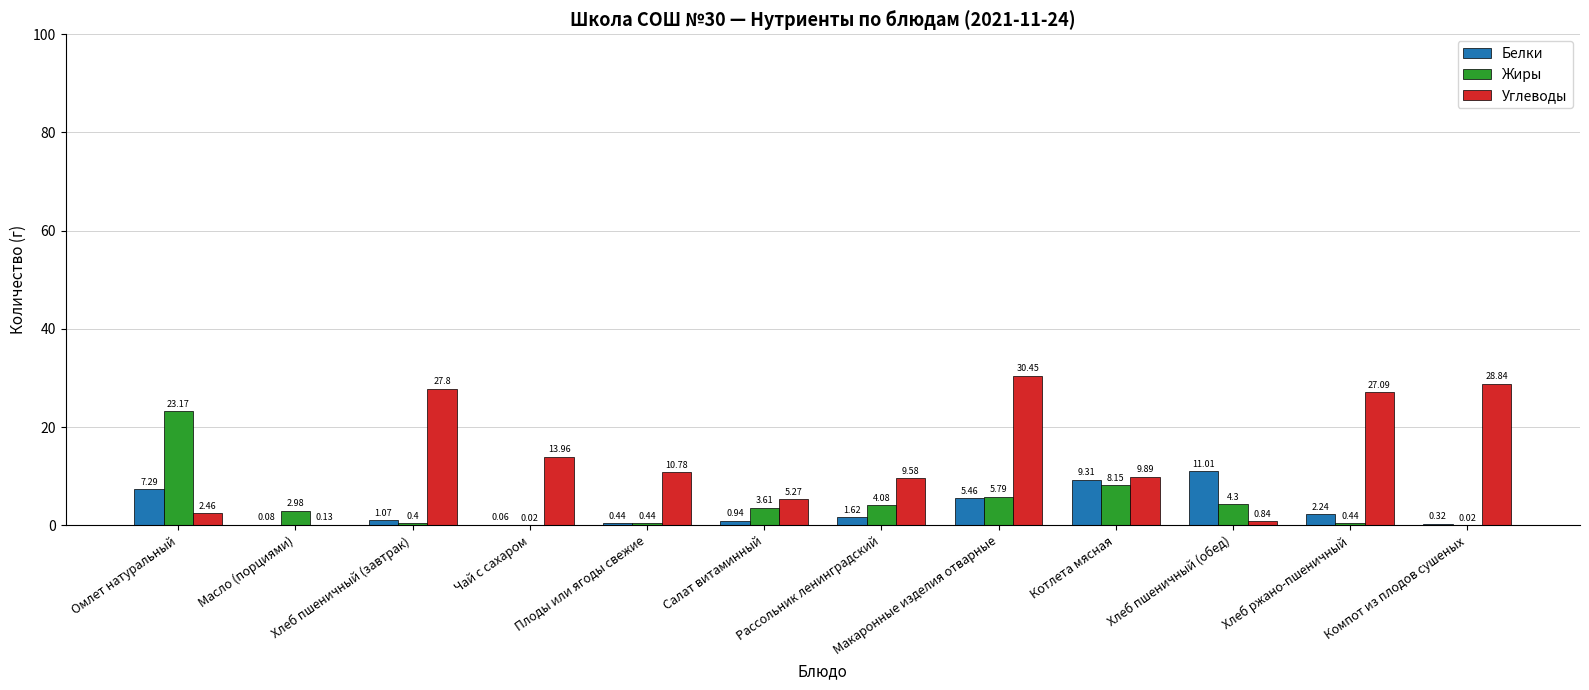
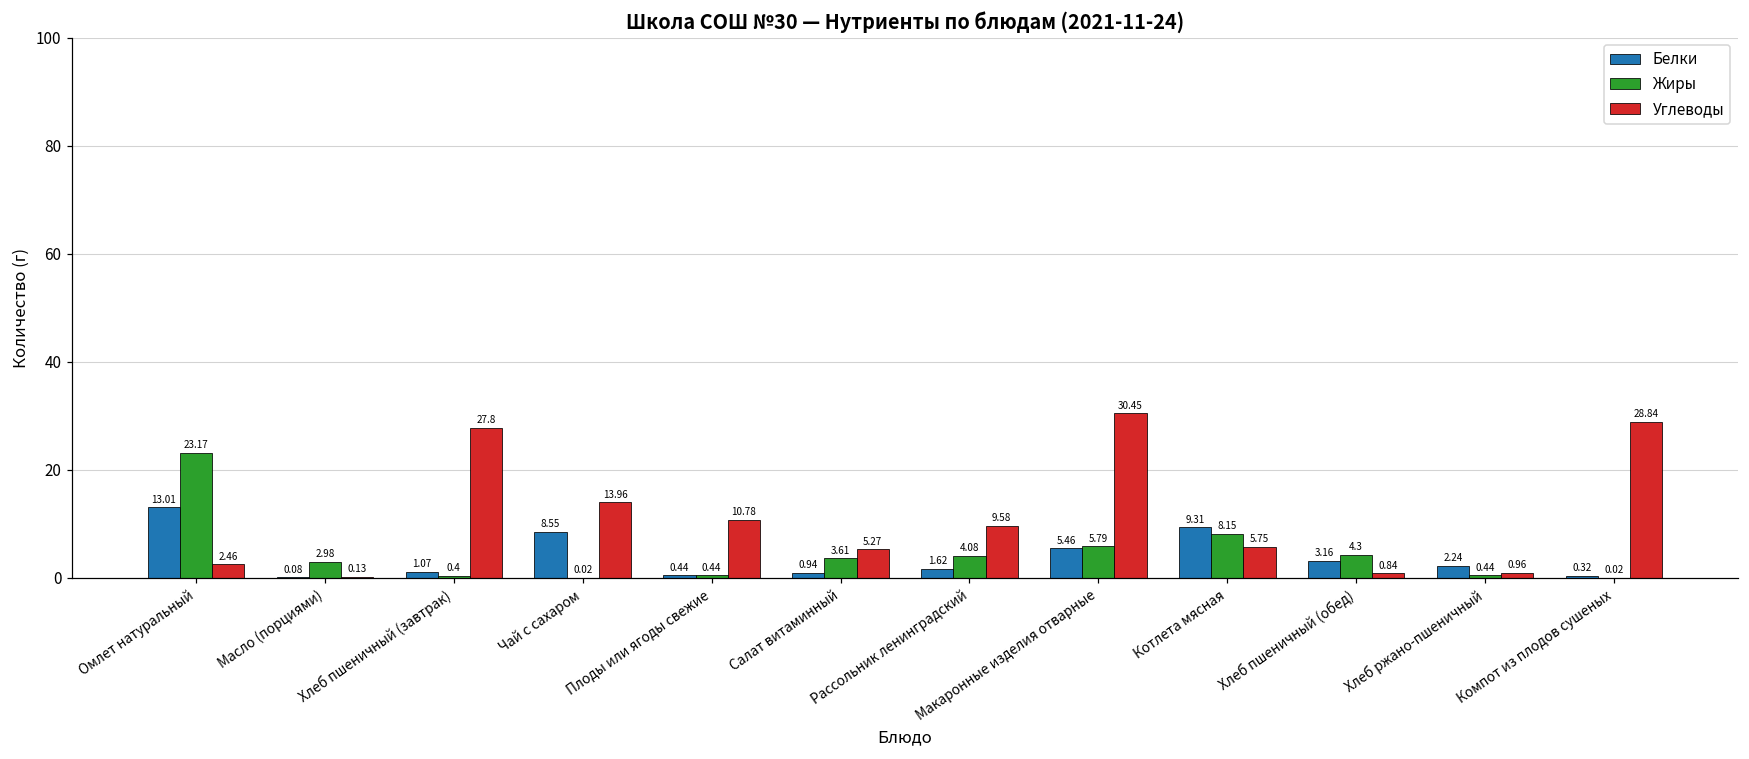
  {
    "Белки": {
-     "Омлет натуральный": 7.29,
+     "Омлет натуральный": 13.01,
      "Масло (порциями)": 0.08,
      "Хлеб пшеничный (завтрак)": 1.07,
-     "Чай с сахаром": 0.06,
+     "Чай с сахаром": 8.55,
      "Плоды или ягоды свежие": 0.44,
      "Салат витаминный": 0.94,
      "Рассольник ленинградский": 1.62,
      "Макаронные изделия отварные": 5.46,
      "Котлета мясная": 9.31,
-     "Хлеб пшеничный (обед)": 11.01,
+     "Хлеб пшеничный (обед)": 3.16,
      "Хлеб ржано-пшеничный": 2.24,
      "Компот из плодов сушеных": 0.32
    },
    "Жиры": {
      "Омлет натуральный": 23.17,
      "Масло (порциями)": 2.98,
      "Хлеб пшеничный (завтрак)": 0.4,
      "Чай с сахаром": 0.02,
      "Плоды или ягоды свежие": 0.44,
      "Салат витаминный": 3.61,
      "Рассольник ленинградский": 4.08,
      "Макаронные изделия отварные": 5.79,
      "Котлета мясная": 8.15,
      "Хлеб пшеничный (обед)": 4.3,
      "Хлеб ржано-пшеничный": 0.44,
      "Компот из плодов сушеных": 0.02
    },
    "Углеводы": {
      "Омлет натуральный": 2.46,
      "Масло (порциями)": 0.13,
      "Хлеб пшеничный (завтрак)": 27.8,
      "Чай с сахаром": 13.96,
      "Плоды или ягоды свежие": 10.78,
      "Салат витаминный": 5.27,
      "Рассольник ленинградский": 9.58,
      "Макаронные изделия отварные": 30.45,
-     "Котлета мясная": 9.89,
+     "Котлета мясная": 5.75,
      "Хлеб пшеничный (обед)": 0.84,
-     "Хлеб ржано-пшеничный": 27.09,
+     "Хлеб ржано-пшеничный": 0.96,
      "Компот из плодов сушеных": 28.84
    }
  }
